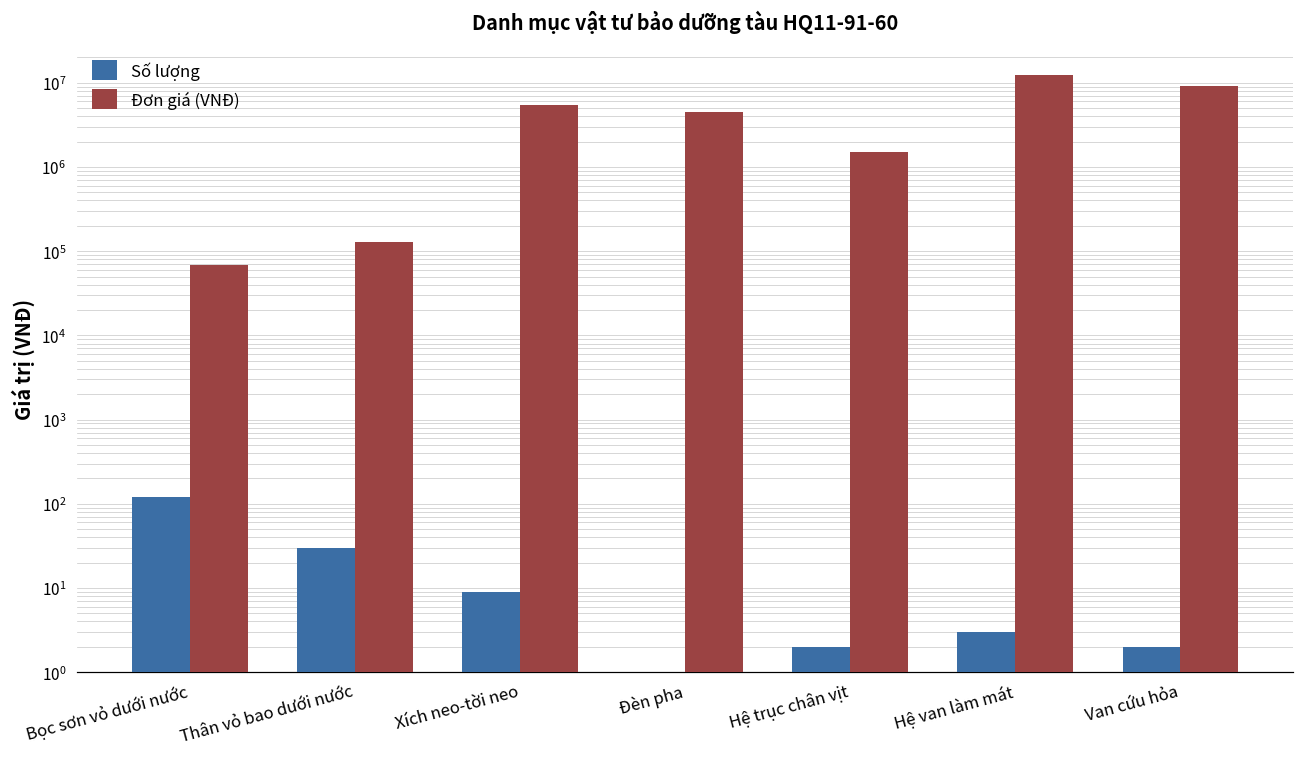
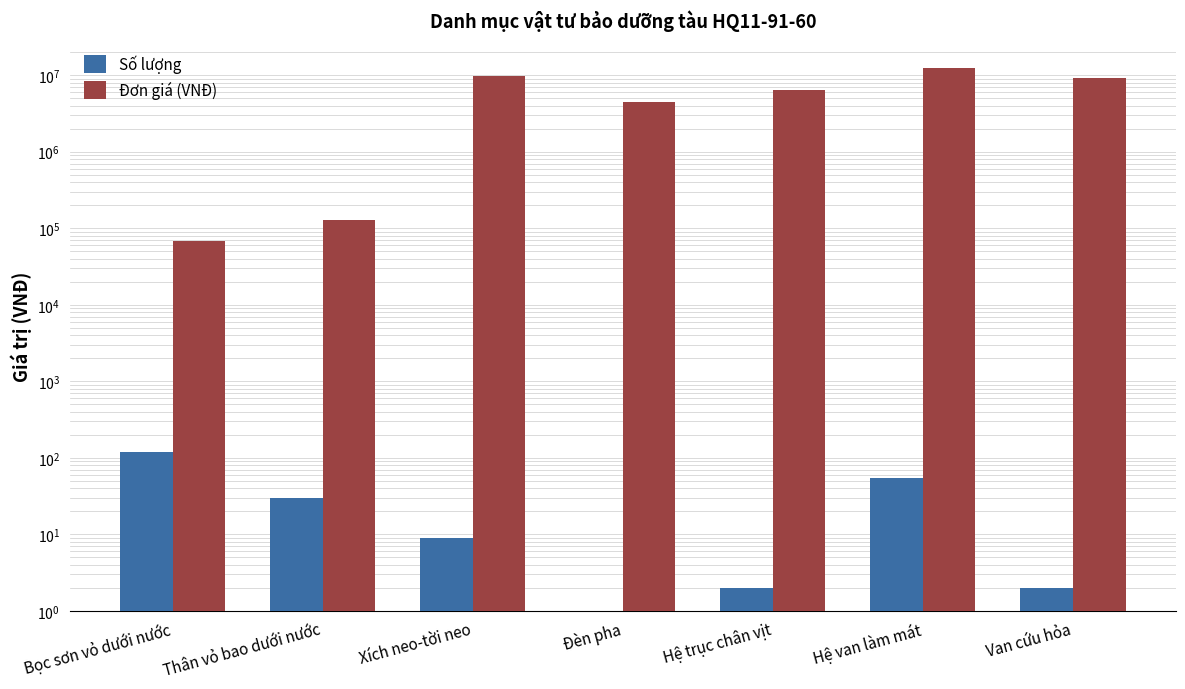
  {
    "Số lượng": {
      "Bọc sơn vỏ dưới nước": 120,
      "Thân vỏ bao dưới nước": 30,
      "Xích neo-tời neo": 9,
      "Đèn pha": 1,
      "Hệ trục chân vịt": 2,
-     "Hệ van làm mát": 3,
+     "Hệ van làm mát": 60,
      "Van cứu hỏa": 2
    },
    "Đơn giá (VNĐ)": {
      "Bọc sơn vỏ dưới nước": 70000,
      "Thân vỏ bao dưới nước": 130000,
-     "Xích neo-tời neo": 6000000,
+     "Xích neo-tời neo": 10000000,
      "Đèn pha": 5000000,
-     "Hệ trục chân vịt": 1500000,
+     "Hệ trục chân vịt": 6000000,
      "Hệ van làm mát": 13000000,
      "Van cứu hỏa": 9000000
    }
  }
